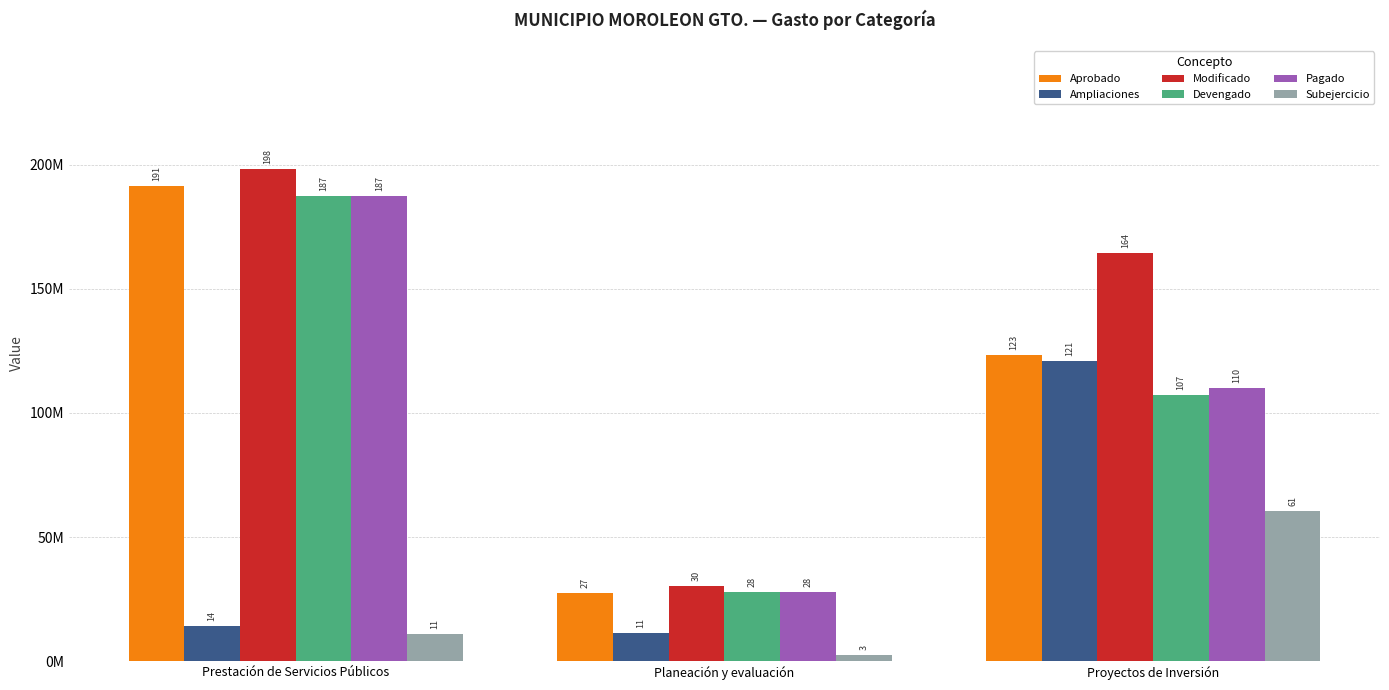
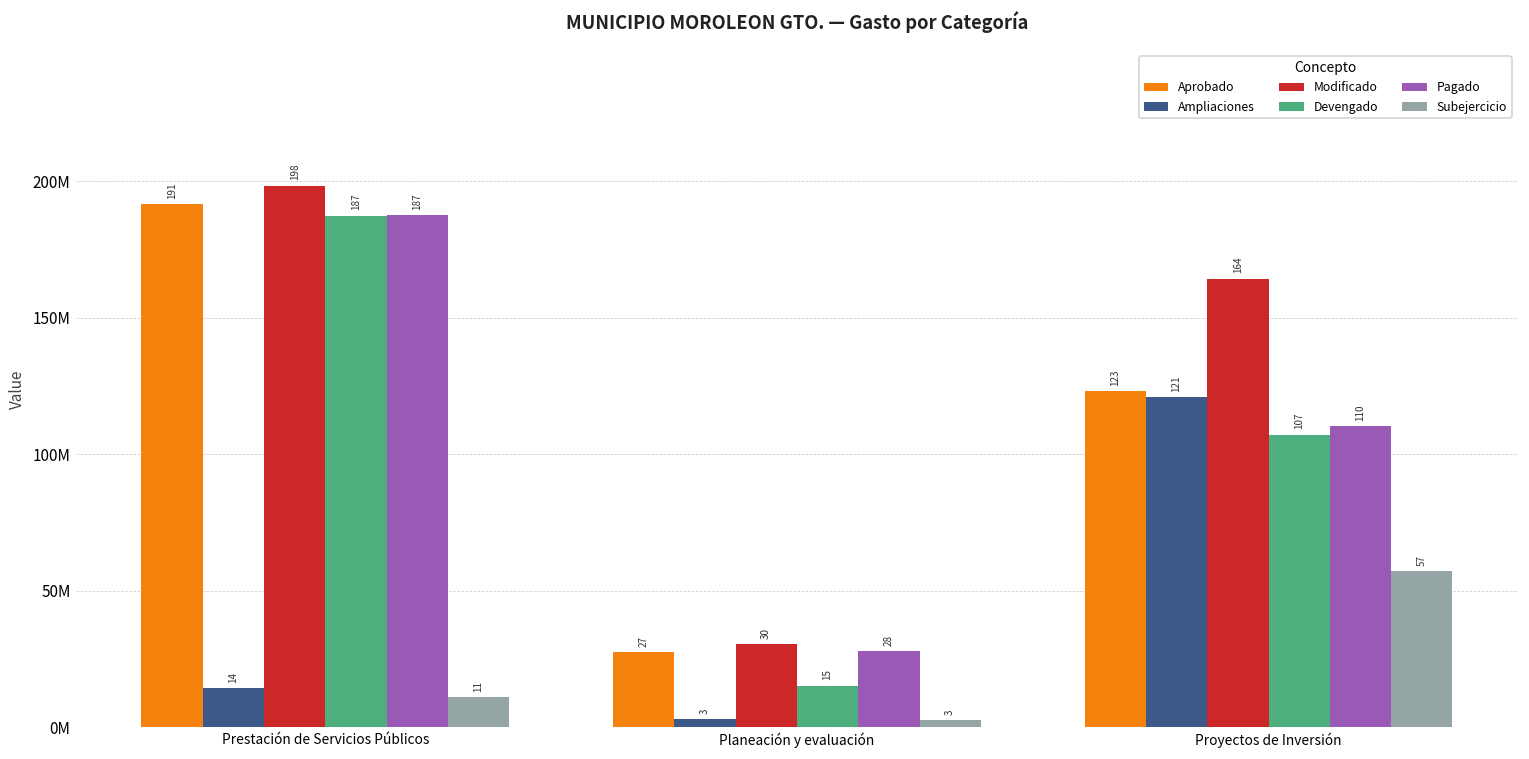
  {
    "Ampliaciones": {
-     "Planeación y evaluación": 11
+     "Planeación y evaluación": 3
    },
    "Devengado": {
-     "Planeación y evaluación": 28
+     "Planeación y evaluación": 15
    },
    "Subejercicio": {
-     "Proyectos de Inversión": 61
+     "Proyectos de Inversión": 57
    }
  }
